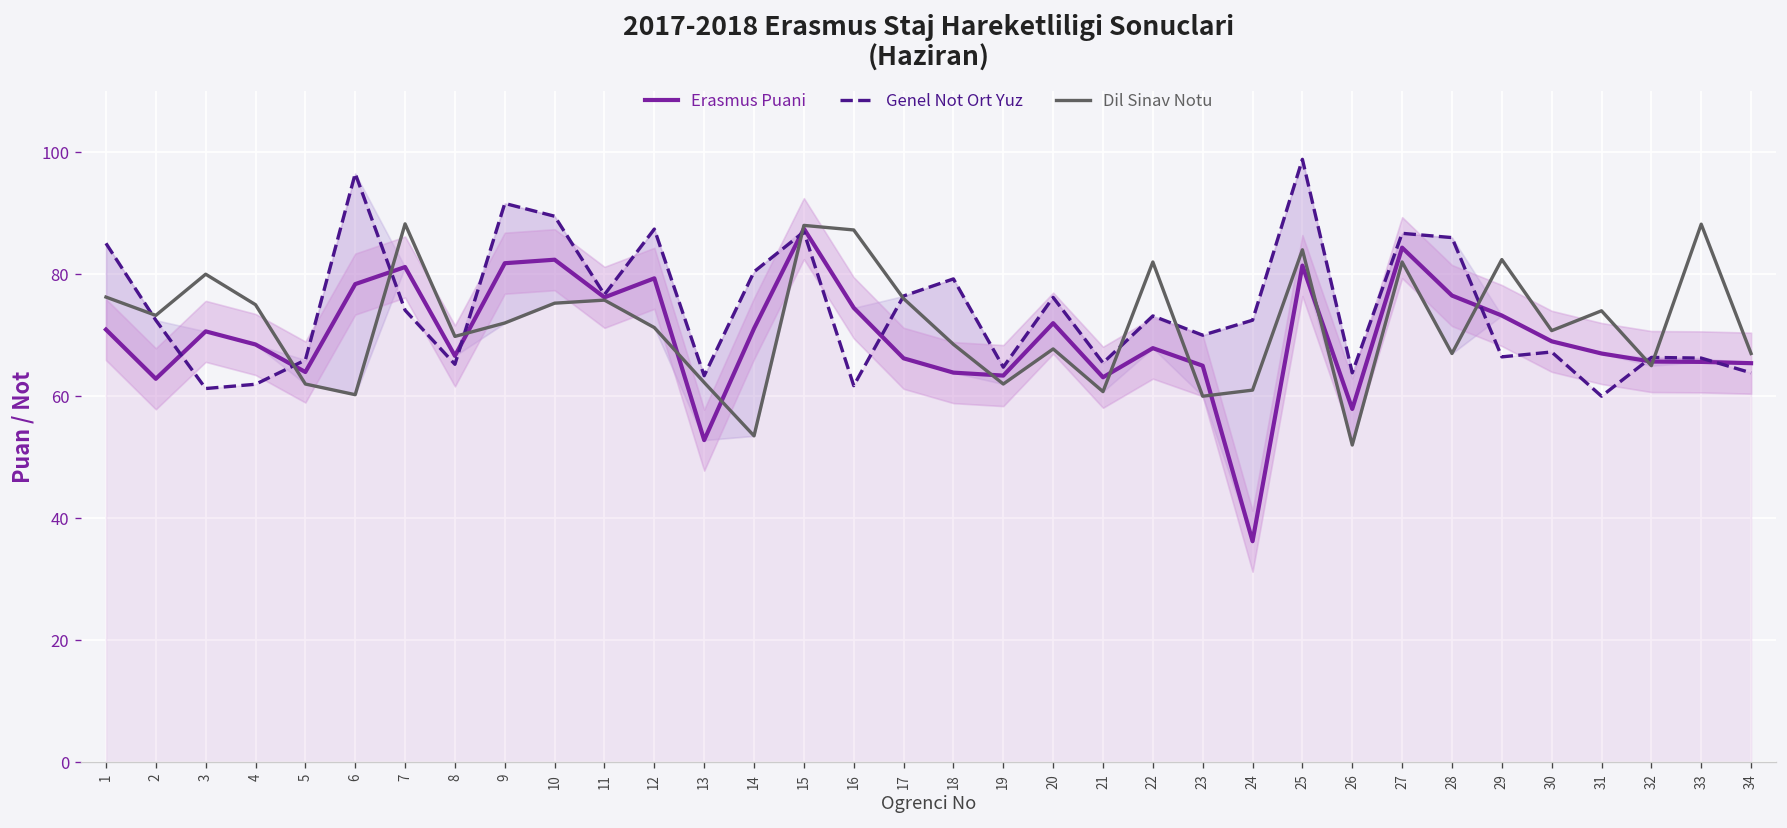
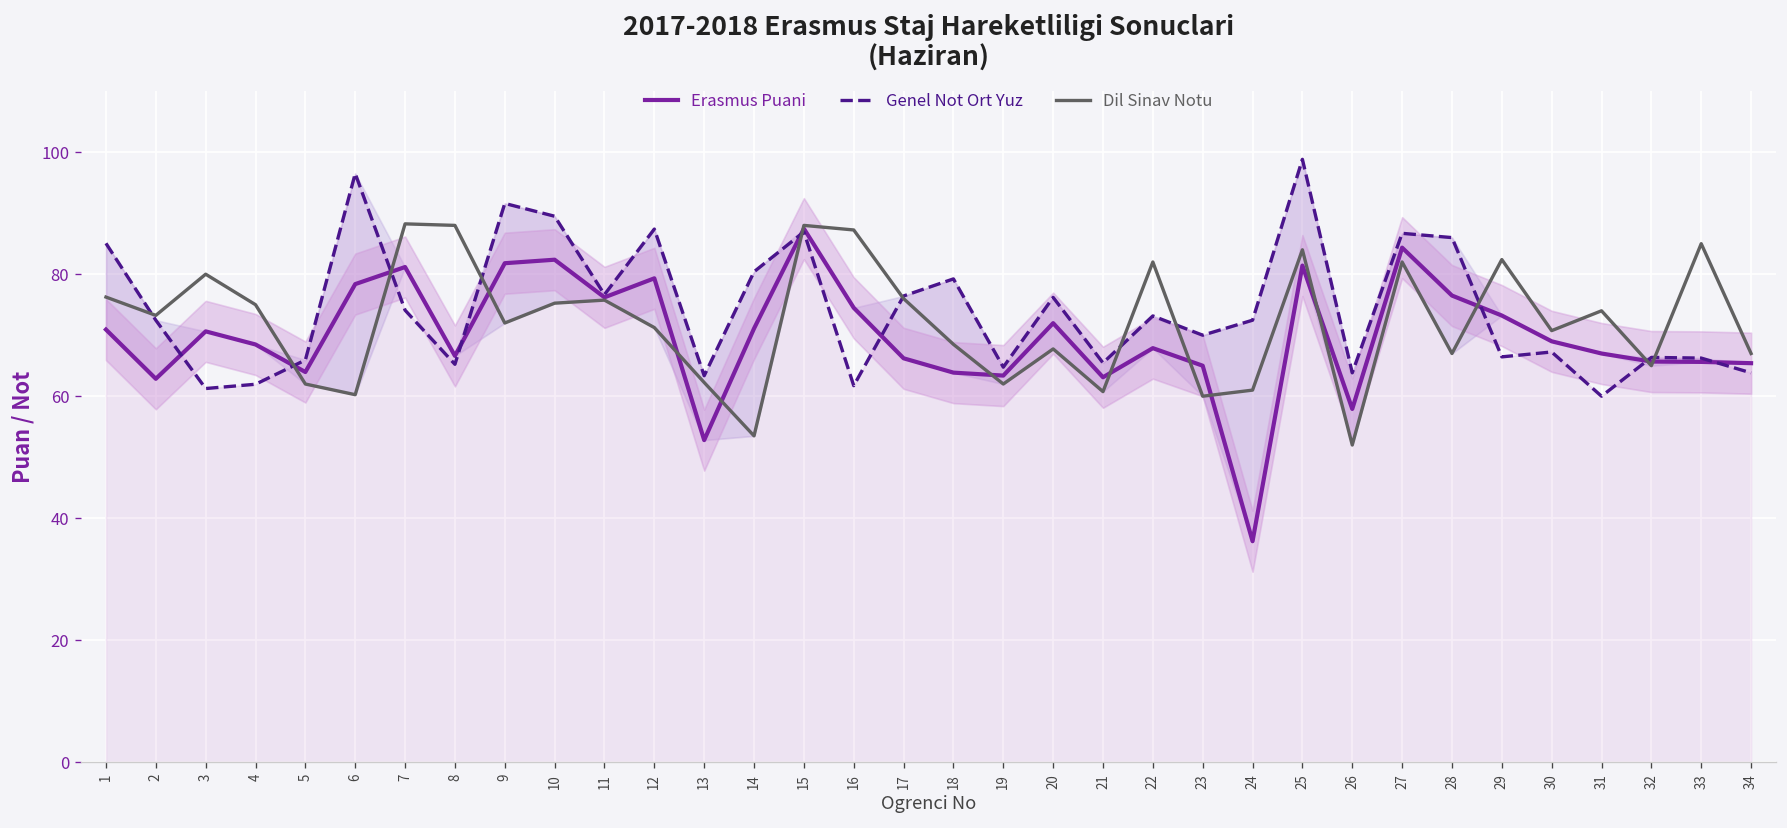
  {
    "Dil Sinav Notu": {
      "2": 73,
      "3": 80,
      "4": 75,
      "5": 62,
      "6": 60,
      "7": 88,
-     "8": 70,
+     "8": 88,
      "9": 72,
      "10": 75,
      "12": 71,
      "13": 62,
      "14": 54,
      "15": 88,
      "16": 87,
      "19": 62,
      "20": 68,
      "21": 61,
      "22": 82,
      "23": 60,
      "24": 61,
      "25": 84,
      "26": 52,
      "27": 82,
      "28": 67,
      "29": 82,
      "30": 71,
      "31": 74,
      "32": 65,
-     "33": 88,
+     "33": 85,
      "34": 67
    }
  }
